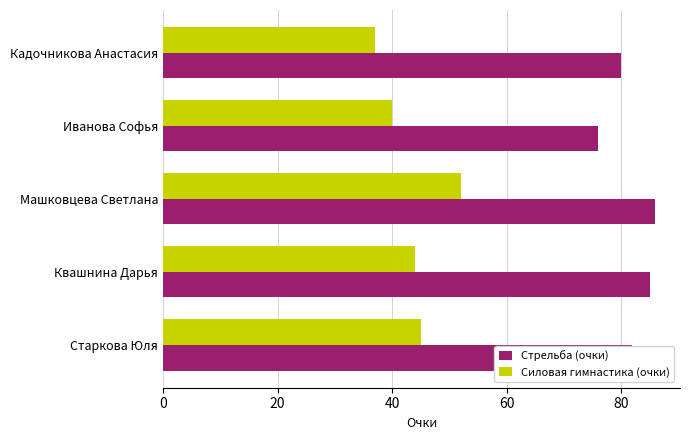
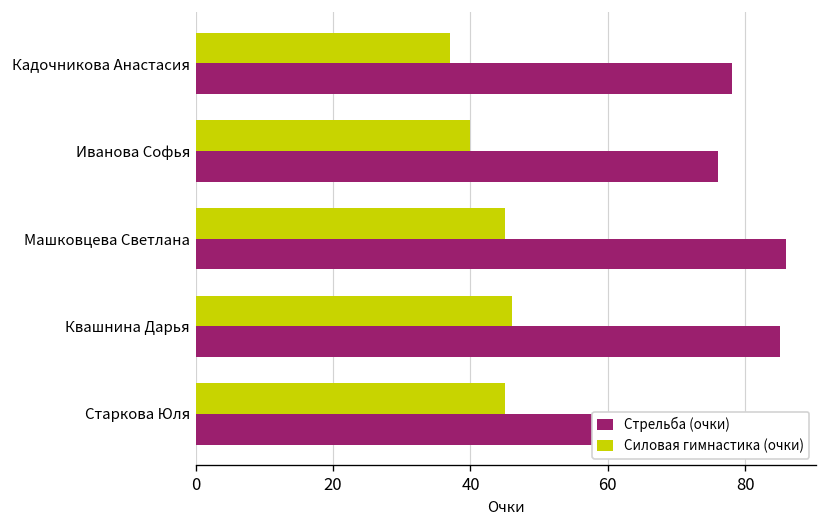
  {
    "Стрельба (очки)": {
-     "Кадочникова Анастасия": 80,
+     "Кадочникова Анастасия": 78,
      "Иванова Софья": 76,
      "Машковцева Светлана": 86,
      "Квашнина Дарья": 85
    },
    "Силовая гимнастика (очки)": {
      "Кадочникова Анастасия": 37,
      "Иванова Софья": 40,
-     "Машковцева Светлана": 52,
-     "Квашнина Дарья": 44,
+     "Машковцева Светлана": 45,
+     "Квашнина Дарья": 46,
      "Старкова Юля": 45
    }
  }
